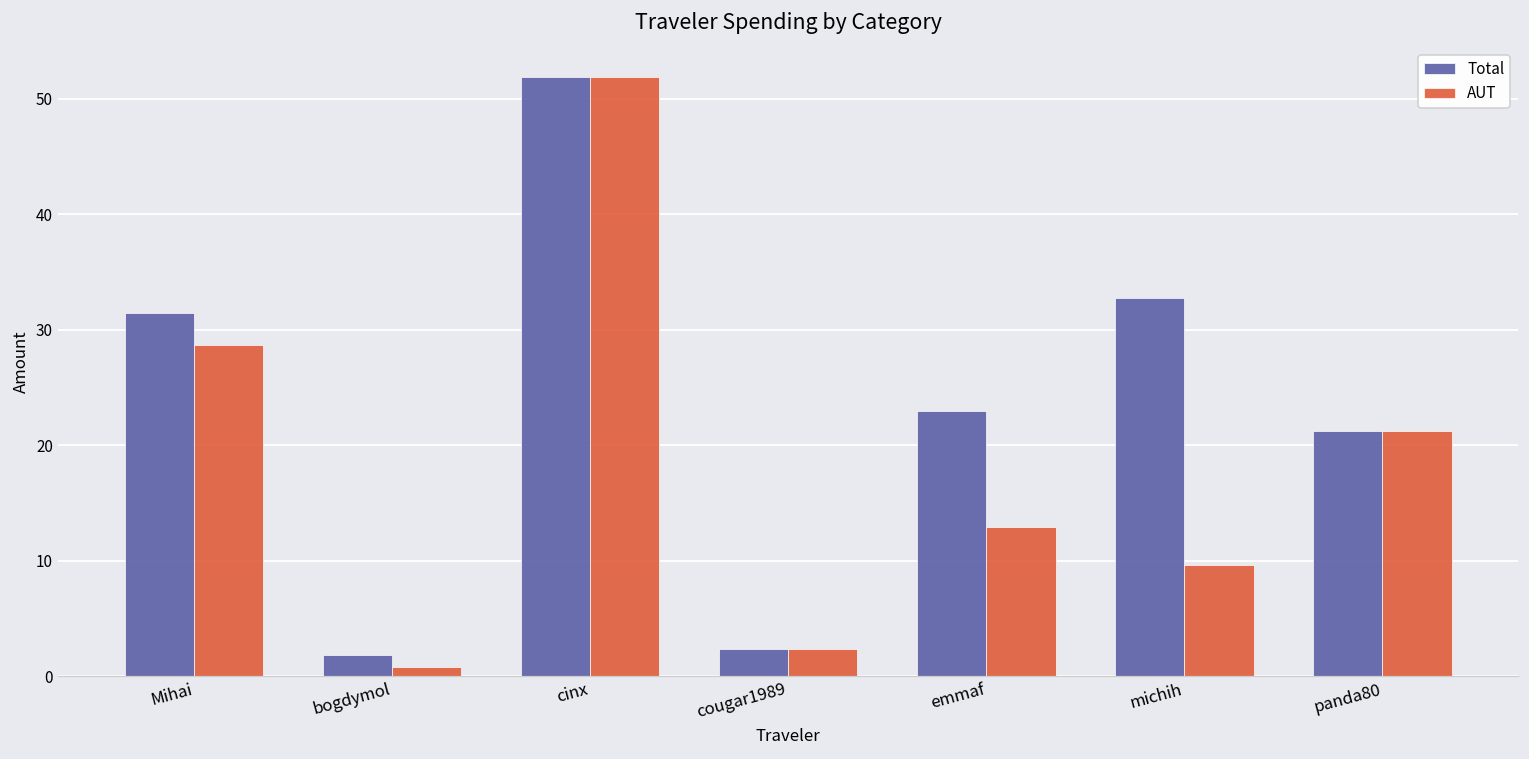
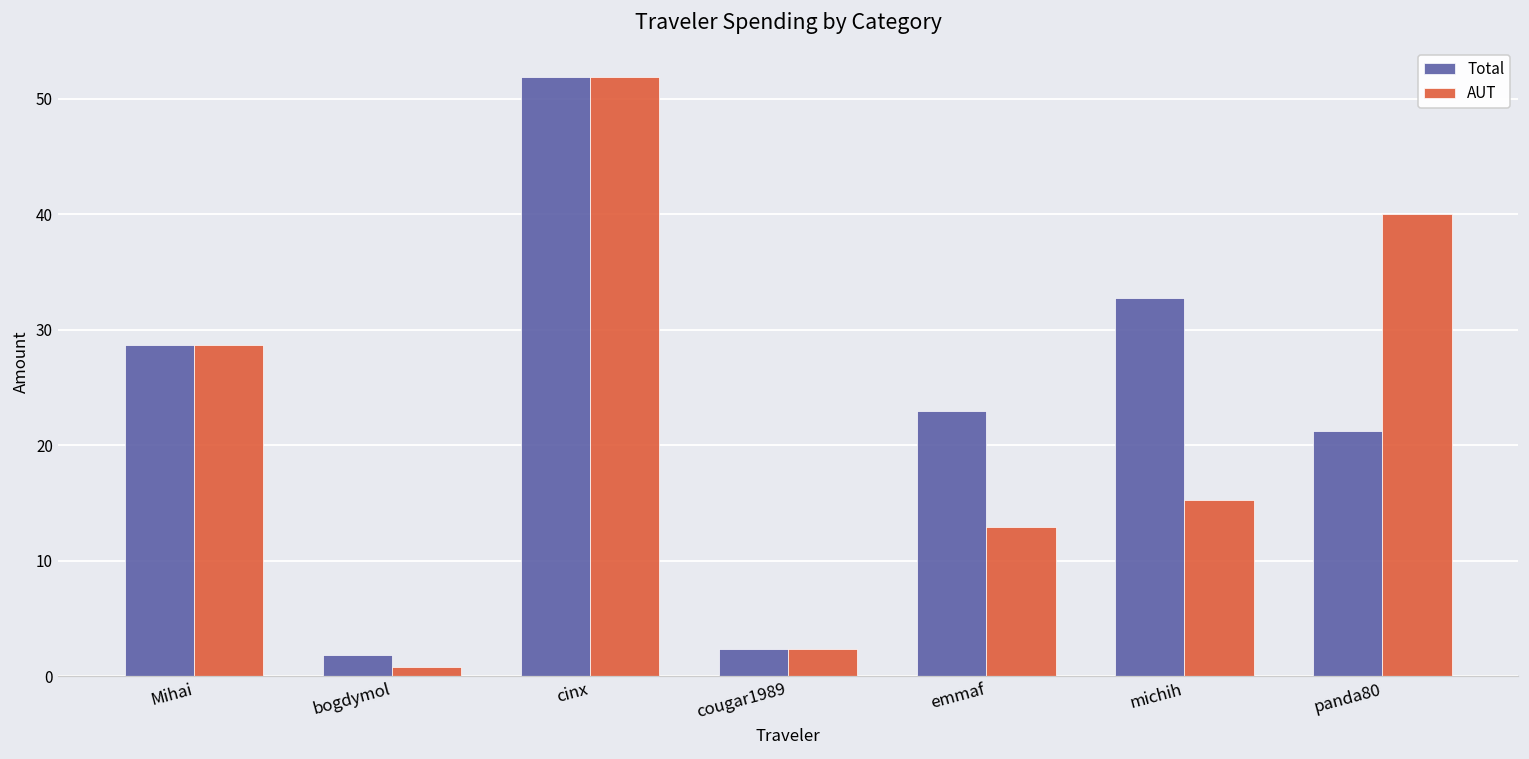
  {
    "Total": {
-     "Mihai": 31.4,
+     "Mihai": 28.7,
      "bogdymol": 1.8,
      "cinx": 51.9,
      "cougar1989": 2.4,
      "emmaf": 23.0,
      "michih": 32.8,
      "panda80": 21.3
    },
    "AUT": {
      "Mihai": 28.7,
      "bogdymol": 0.8,
      "cinx": 51.9,
      "cougar1989": 2.4,
      "emmaf": 12.9,
-     "michih": 9.6,
-     "panda80": 21.3
+     "michih": 15.2,
+     "panda80": 40.0
    }
  }
